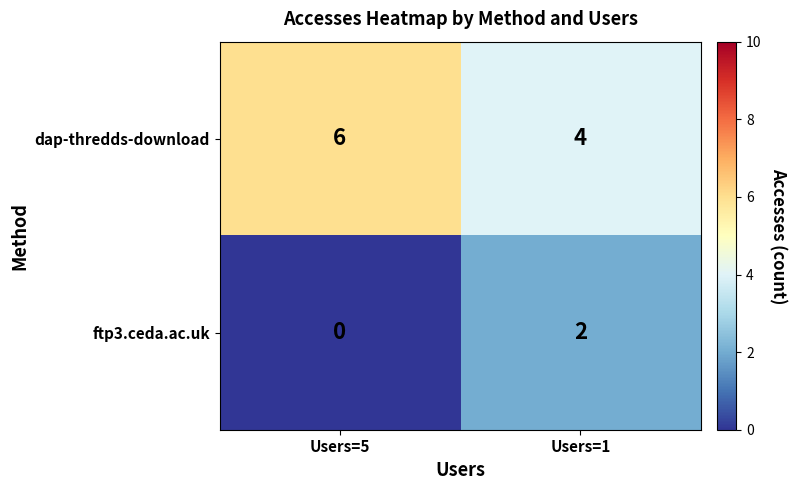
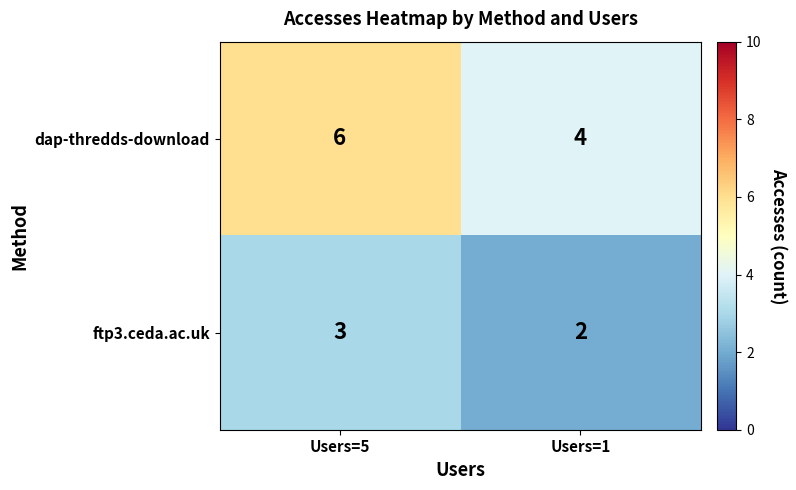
  {
    "dap-thredds-download": {
      "Users=5": 6,
      "Users=1": 4
    },
    "ftp3.ceda.ac.uk": {
-     "Users=5": 0,
+     "Users=5": 3,
      "Users=1": 2
    }
  }
